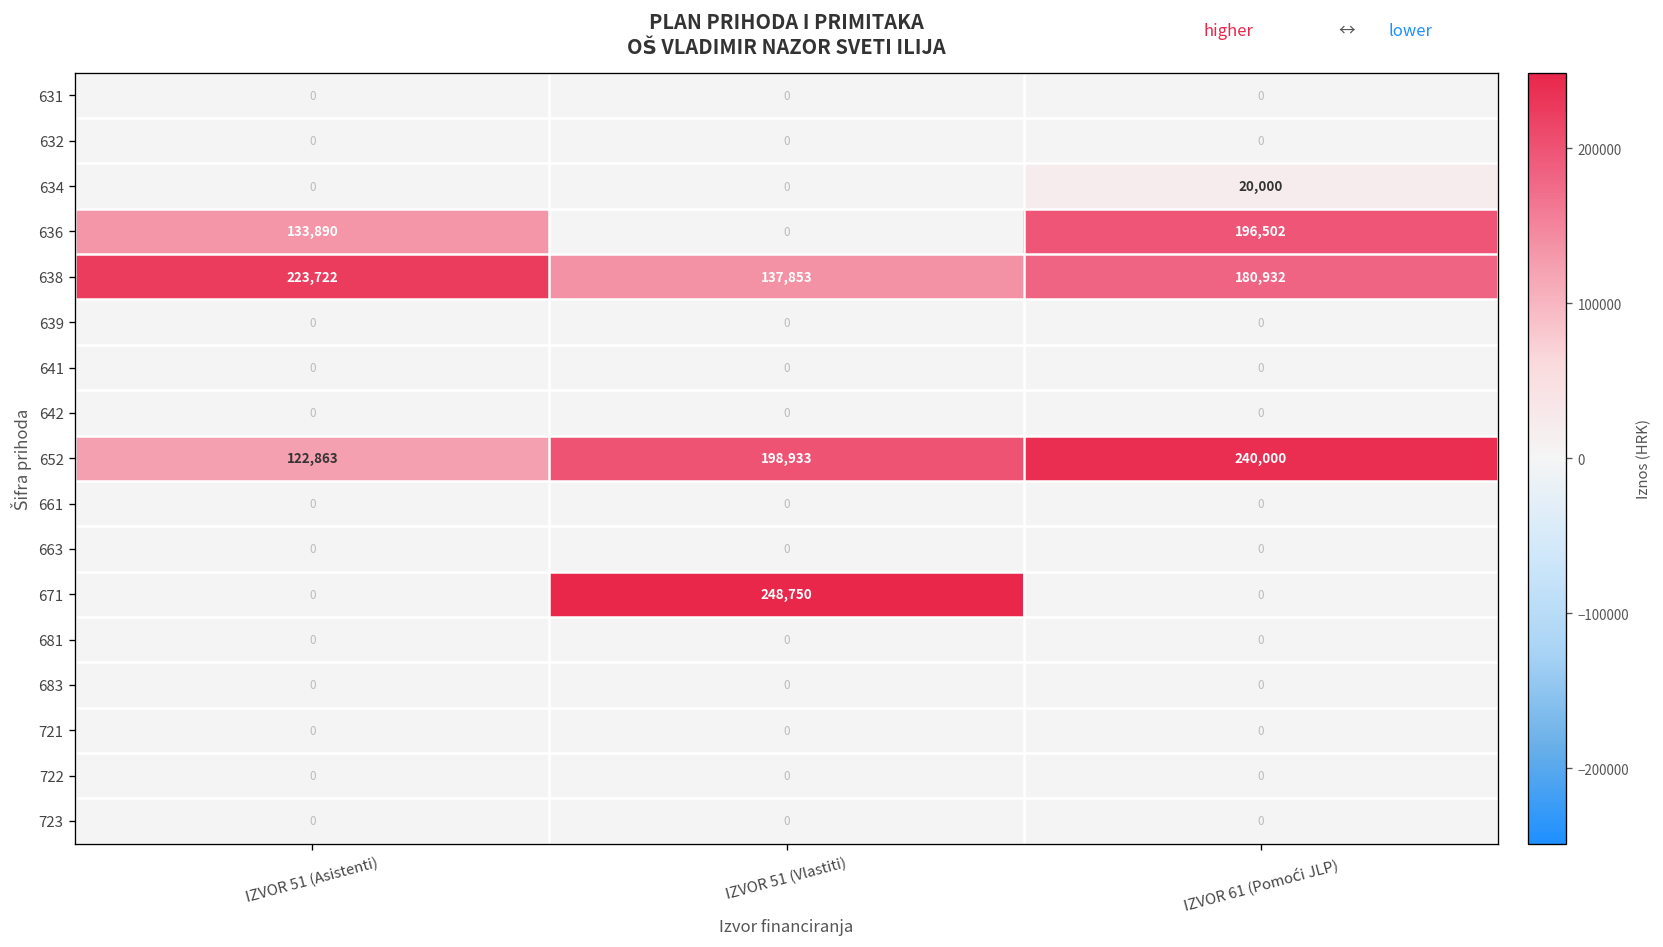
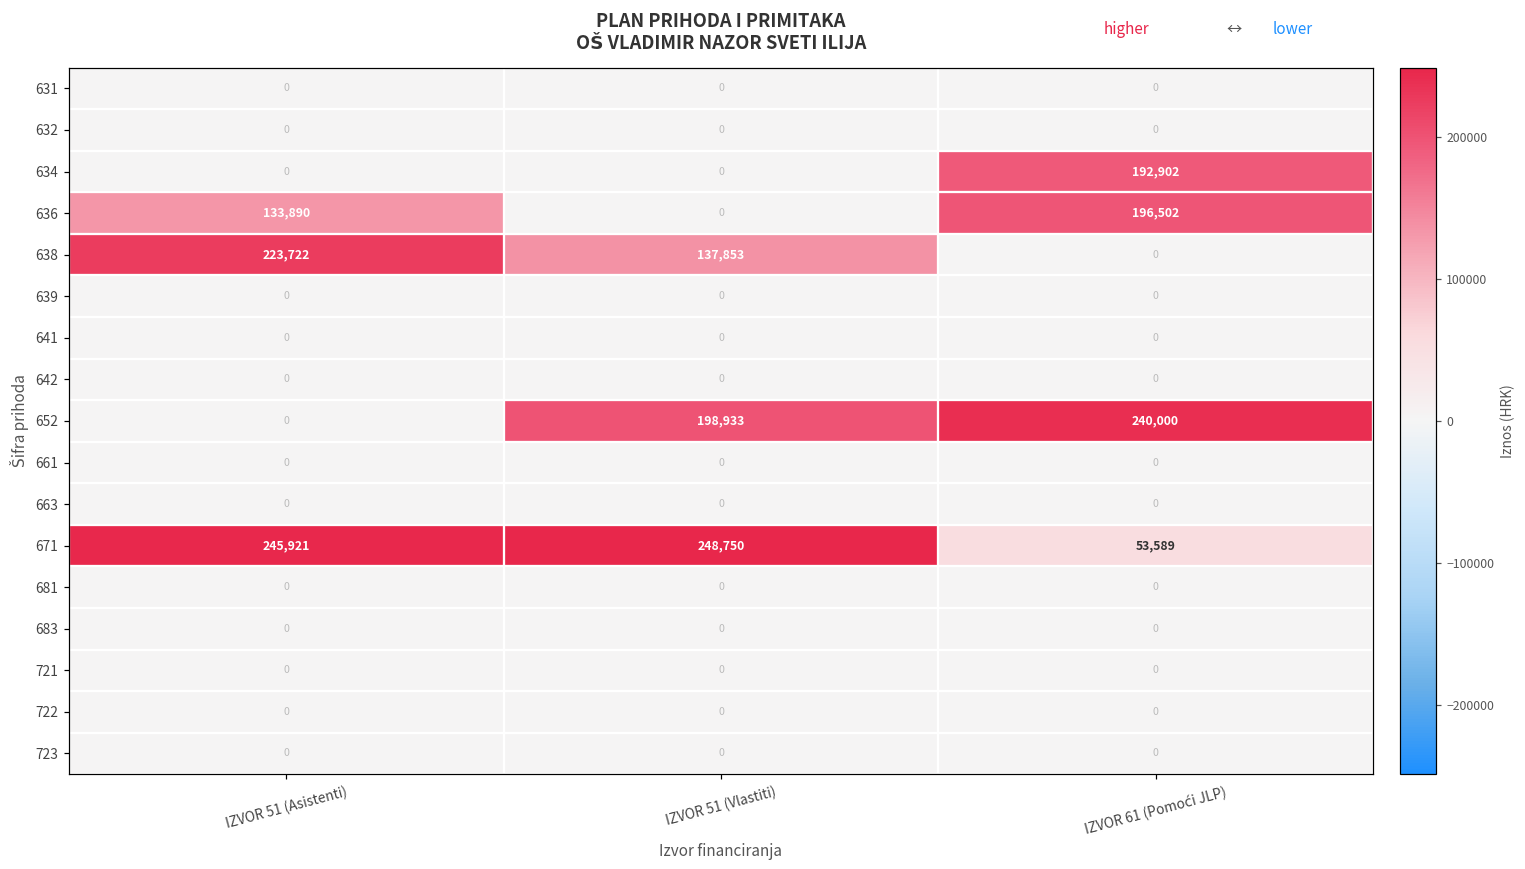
  {
    "631": {
      "IZVOR 51 (Asistenti)": "0",
      "IZVOR 51 (Vlastiti)": "0",
      "IZVOR 61 (Pomoći JLP)": "0"
    },
    "632": {
      "IZVOR 51 (Asistenti)": "0",
      "IZVOR 51 (Vlastiti)": "0",
      "IZVOR 61 (Pomoći JLP)": "0"
    },
    "634": {
      "IZVOR 51 (Asistenti)": "0",
      "IZVOR 51 (Vlastiti)": "0",
-     "IZVOR 61 (Pomoći JLP)": "20,000"
+     "IZVOR 61 (Pomoći JLP)": "192,902"
    },
    "636": {
      "IZVOR 51 (Asistenti)": "133,890",
      "IZVOR 51 (Vlastiti)": "0",
      "IZVOR 61 (Pomoći JLP)": "196,502"
    },
    "638": {
      "IZVOR 51 (Asistenti)": "223,722",
      "IZVOR 51 (Vlastiti)": "137,853",
-     "IZVOR 61 (Pomoći JLP)": "180,932"
+     "IZVOR 61 (Pomoći JLP)": "0"
    },
    "639": {
      "IZVOR 51 (Asistenti)": "0",
      "IZVOR 51 (Vlastiti)": "0",
      "IZVOR 61 (Pomoći JLP)": "0"
    },
    "641": {
      "IZVOR 51 (Asistenti)": "0",
      "IZVOR 51 (Vlastiti)": "0",
      "IZVOR 61 (Pomoći JLP)": "0"
    },
    "642": {
      "IZVOR 51 (Asistenti)": "0",
      "IZVOR 51 (Vlastiti)": "0",
      "IZVOR 61 (Pomoći JLP)": "0"
    },
    "652": {
-     "IZVOR 51 (Asistenti)": "122,863",
+     "IZVOR 51 (Asistenti)": "0",
      "IZVOR 51 (Vlastiti)": "198,933",
      "IZVOR 61 (Pomoći JLP)": "240,000"
    },
    "661": {
      "IZVOR 51 (Asistenti)": "0",
      "IZVOR 51 (Vlastiti)": "0",
      "IZVOR 61 (Pomoći JLP)": "0"
    },
    "663": {
      "IZVOR 51 (Asistenti)": "0",
      "IZVOR 51 (Vlastiti)": "0",
      "IZVOR 61 (Pomoći JLP)": "0"
    },
    "671": {
-     "IZVOR 51 (Asistenti)": "0",
+     "IZVOR 51 (Asistenti)": "245,921",
      "IZVOR 51 (Vlastiti)": "248,750",
-     "IZVOR 61 (Pomoći JLP)": "0"
+     "IZVOR 61 (Pomoći JLP)": "53,589"
    },
    "681": {
      "IZVOR 51 (Asistenti)": "0",
      "IZVOR 51 (Vlastiti)": "0",
      "IZVOR 61 (Pomoći JLP)": "0"
    },
    "683": {
      "IZVOR 51 (Asistenti)": "0",
      "IZVOR 51 (Vlastiti)": "0",
      "IZVOR 61 (Pomoći JLP)": "0"
    },
    "721": {
      "IZVOR 51 (Asistenti)": "0",
      "IZVOR 51 (Vlastiti)": "0",
      "IZVOR 61 (Pomoći JLP)": "0"
    },
    "722": {
      "IZVOR 51 (Asistenti)": "0",
      "IZVOR 51 (Vlastiti)": "0",
      "IZVOR 61 (Pomoći JLP)": "0"
    },
    "723": {
      "IZVOR 51 (Asistenti)": "0",
      "IZVOR 51 (Vlastiti)": "0",
      "IZVOR 61 (Pomoći JLP)": "0"
    }
  }
